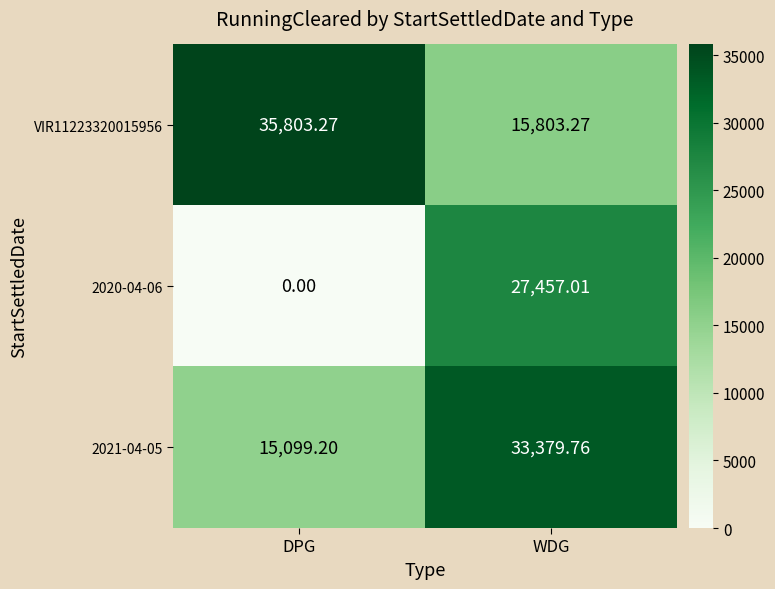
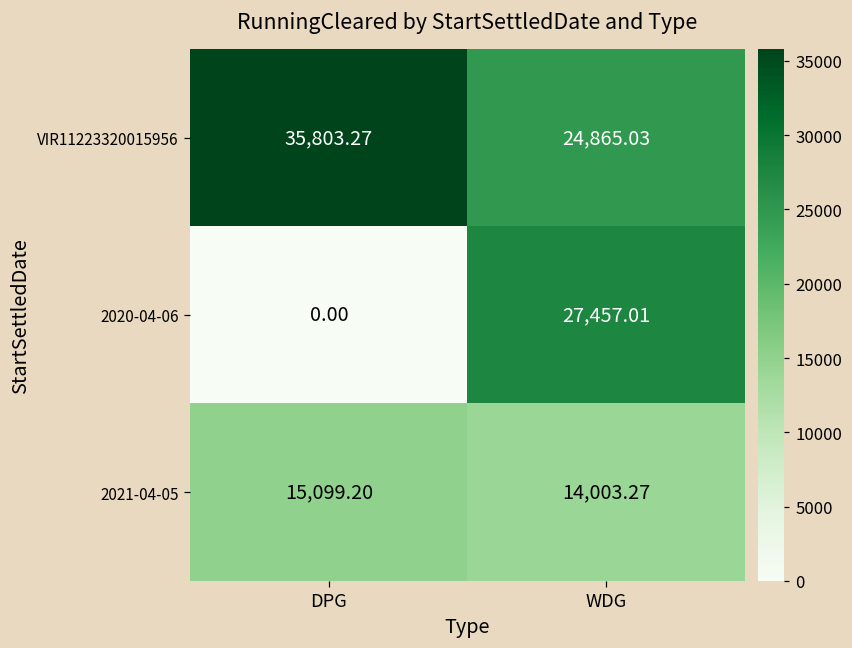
  {
    "VIR11223320015956": {
      "DPG": "35,803.27",
-     "WDG": "15,803.27"
+     "WDG": "24,865.03"
    },
    "2020-04-06": {
      "DPG": "0.00",
      "WDG": "27,457.01"
    },
    "2021-04-05": {
      "DPG": "15,099.20",
-     "WDG": "33,379.76"
+     "WDG": "14,003.27"
    }
  }
